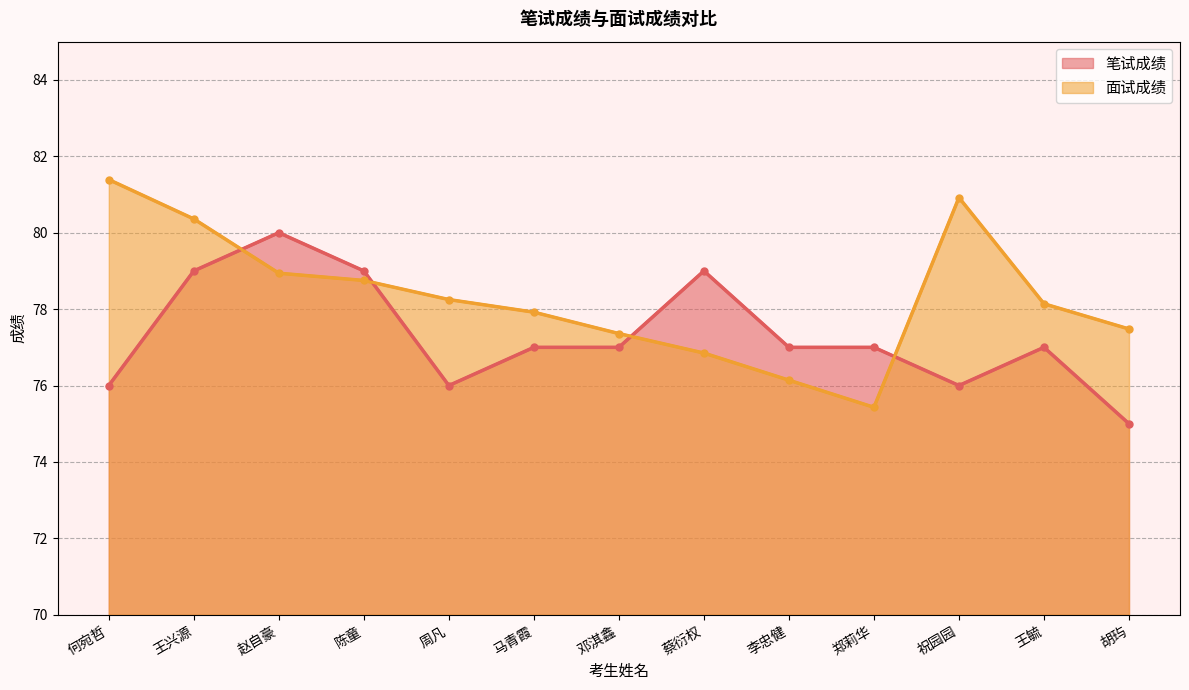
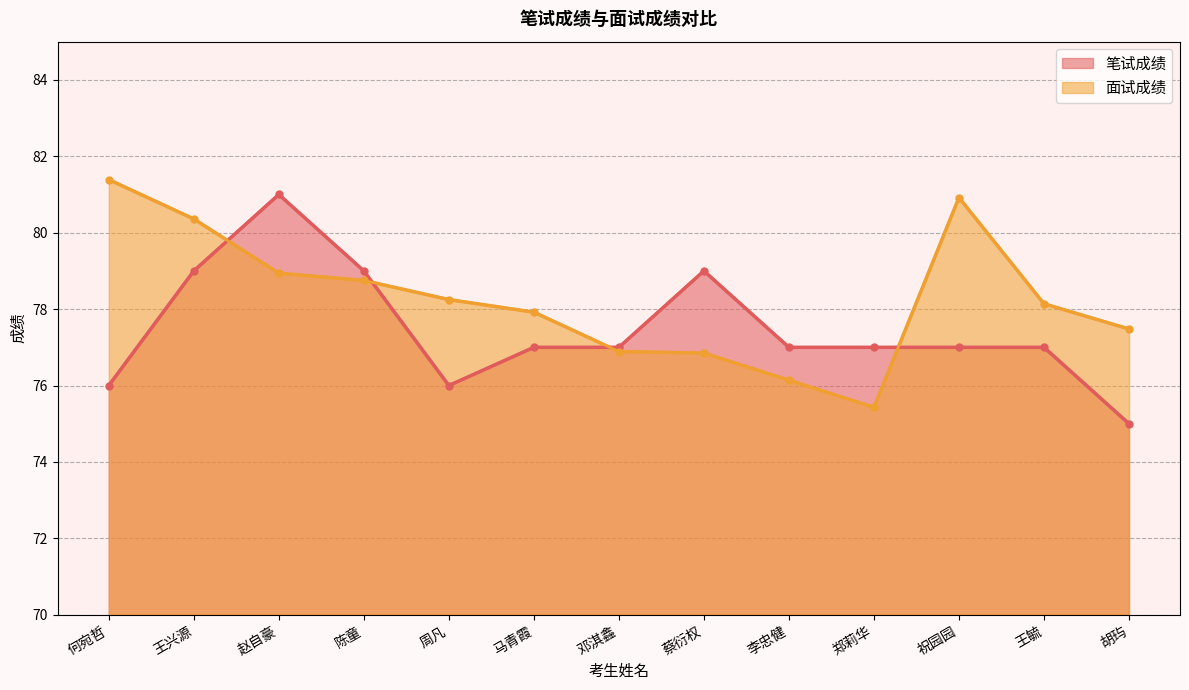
  {
    "笔试成绩": {
      "何宛哲": 76,
      "王兴源": 79,
-     "赵自豪": 80,
+     "赵自豪": 81,
      "陈童": 79,
      "周凡": 76,
      "马青霞": 77,
      "邓淇鑫": 77,
      "蔡衍权": 79,
      "李忠健": 77,
      "郑莉华": 77,
-     "祝园园": 76,
+     "祝园园": 77,
      "王毓": 77,
      "胡玙": 75
    },
    "面试成绩": {
      "何宛哲": 81.4,
      "王兴源": 80.4,
      "赵自豪": 78.9,
      "陈童": 78.8,
      "周凡": 78.3,
      "马青霞": 77.9,
-     "邓淇鑫": 77.4,
+     "邓淇鑫": 76.9,
      "蔡衍权": 76.9,
      "李忠健": 76.1,
      "郑莉华": 75.4,
      "祝园园": 80.9,
      "王毓": 78.1,
      "胡玙": 77.5
    }
  }
